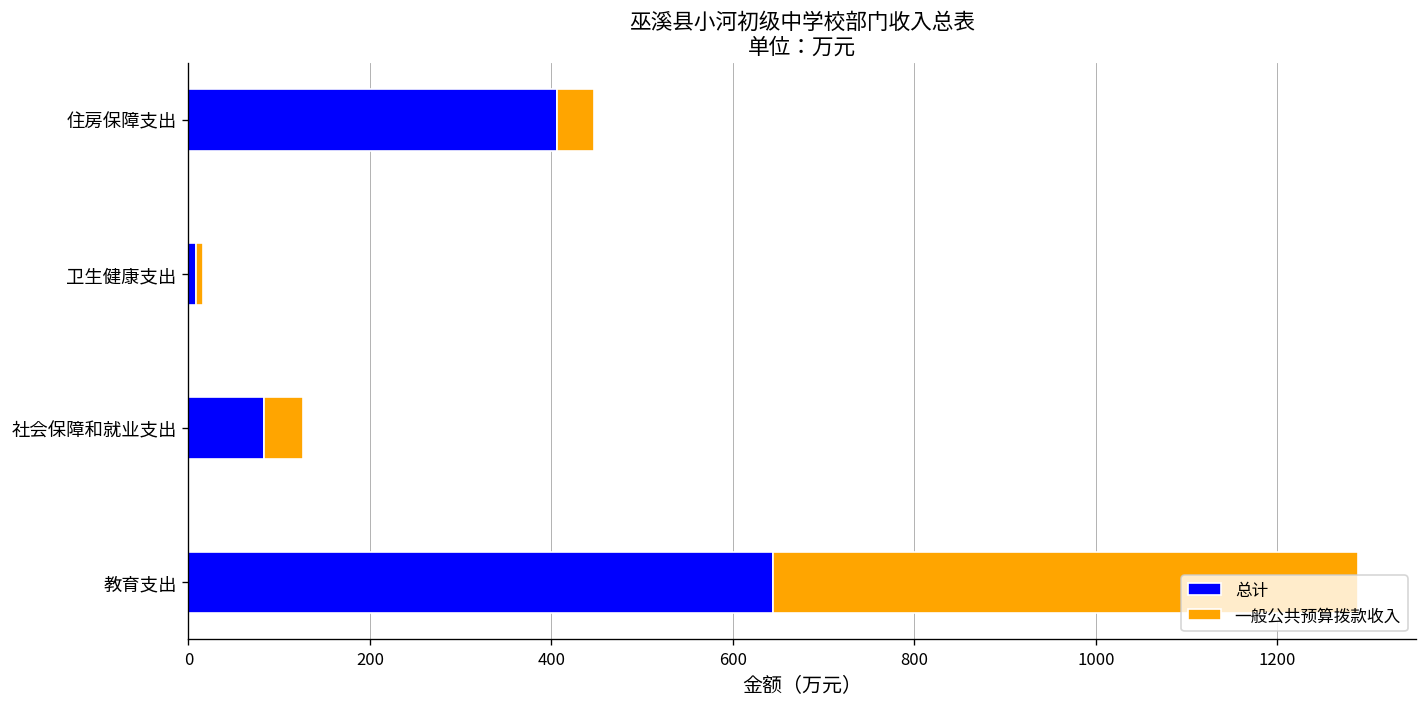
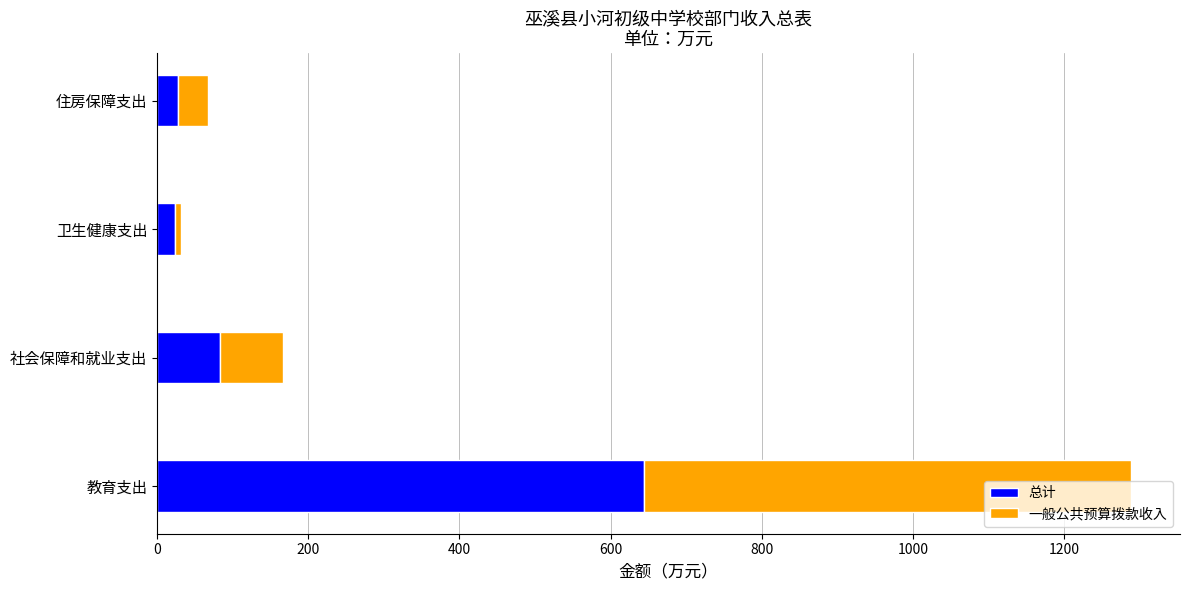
  {
    "总计": {
-     "住房保障支出": 410,
-     "卫生健康支出": 10,
+     "住房保障支出": 30,
+     "卫生健康支出": 20,
      "社会保障和就业支出": 80,
      "教育支出": 640
    },
    "一般公共预算拨款收入": {
      "住房保障支出": 40,
      "卫生健康支出": 10,
-     "社会保障和就业支出": 40
+     "社会保障和就业支出": 80
    }
  }
